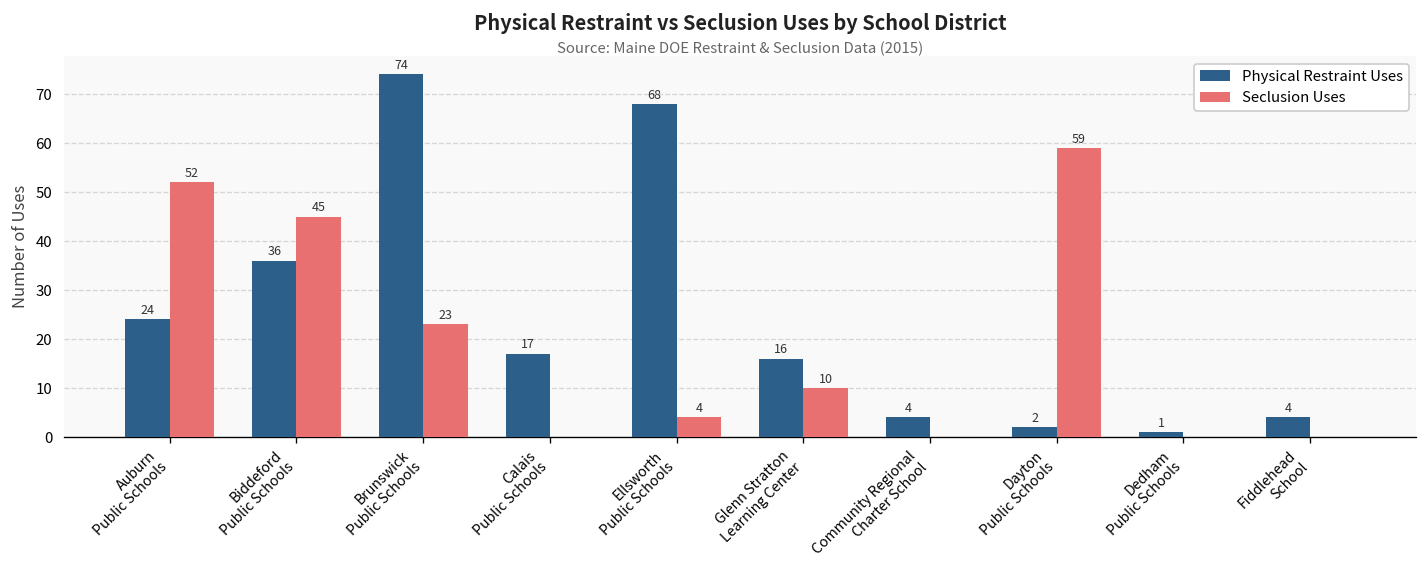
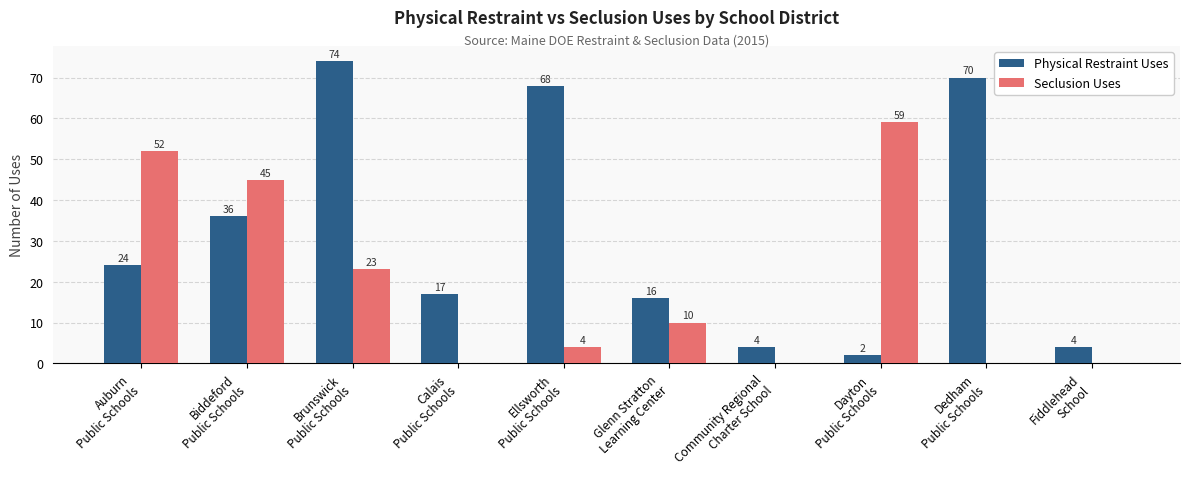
  {
    "Physical Restraint Uses": {
      "Auburn Public Schools": 24,
      "Biddeford Public Schools": 36,
      "Brunswick Public Schools": 74,
      "Calais Public Schools": 17,
      "Ellsworth Public Schools": 68,
      "Glenn Stratton Learning Center": 16,
      "Community Regional Charter School": 4,
      "Dayton Public Schools": 2,
-     "Dedham Public Schools": 1,
+     "Dedham Public Schools": 70,
      "Fiddlehead School": 4
    },
    "Seclusion Uses": {
      "Auburn Public Schools": 52,
      "Biddeford Public Schools": 45,
      "Brunswick Public Schools": 23,
      "Ellsworth Public Schools": 4,
      "Glenn Stratton Learning Center": 10,
      "Dayton Public Schools": 59
    }
  }
